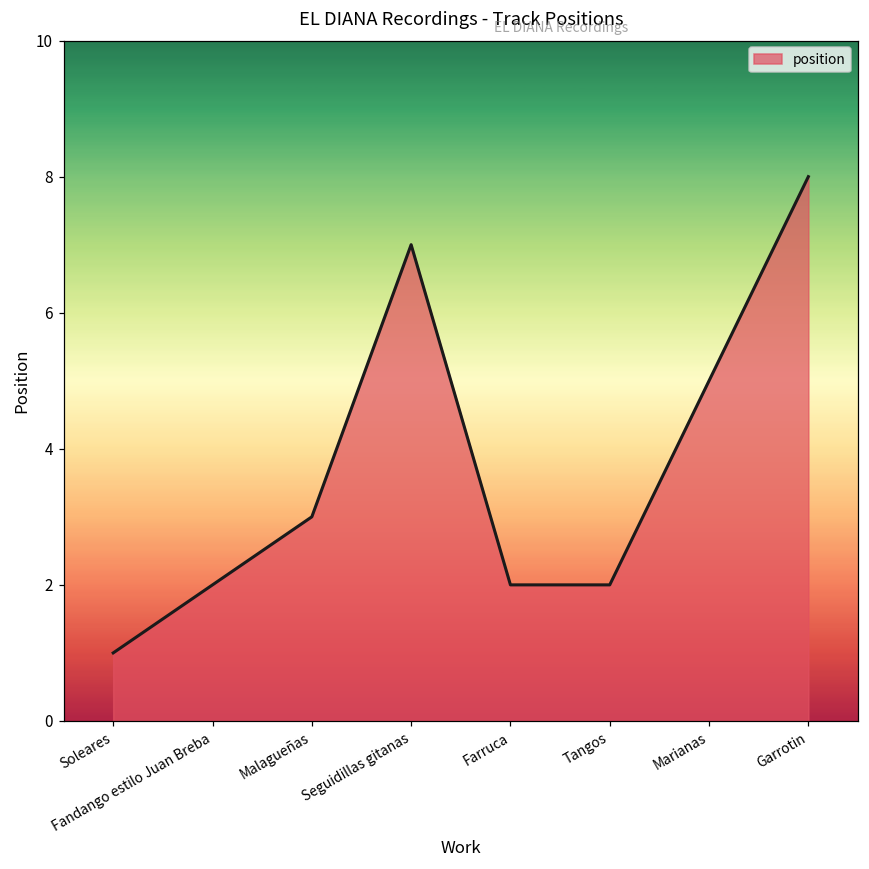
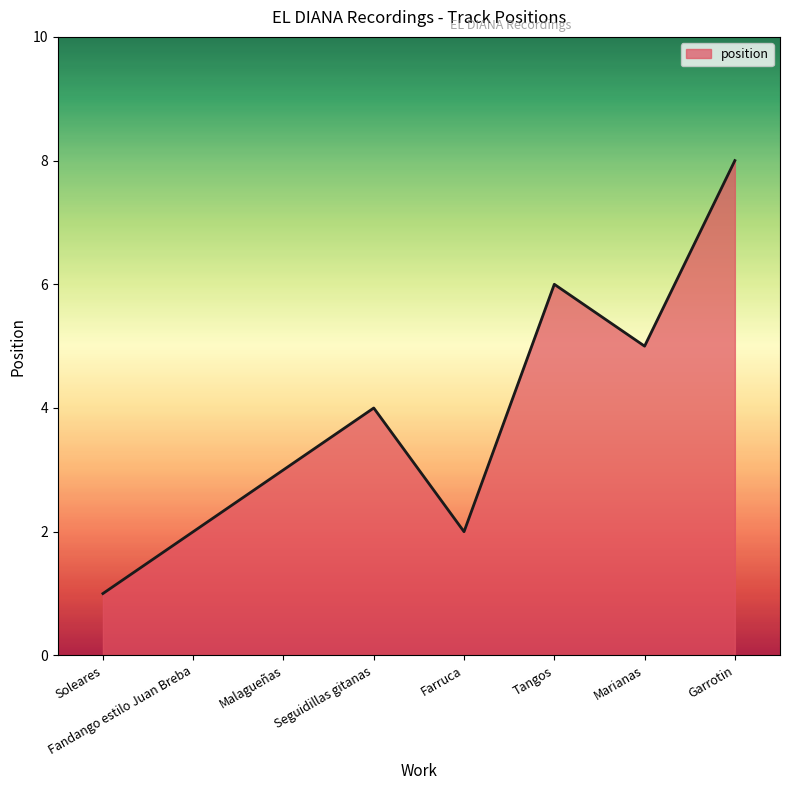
  {
    "Soleares": 1,
    "Fandango estilo Juan Breba": 2,
    "Malagueñas": 3,
-   "Seguidillas gitanas": 7,
+   "Seguidillas gitanas": 4,
    "Farruca": 2,
-   "Tangos": 2,
+   "Tangos": 6,
    "Marianas": 5,
    "Garrotin": 8
  }
